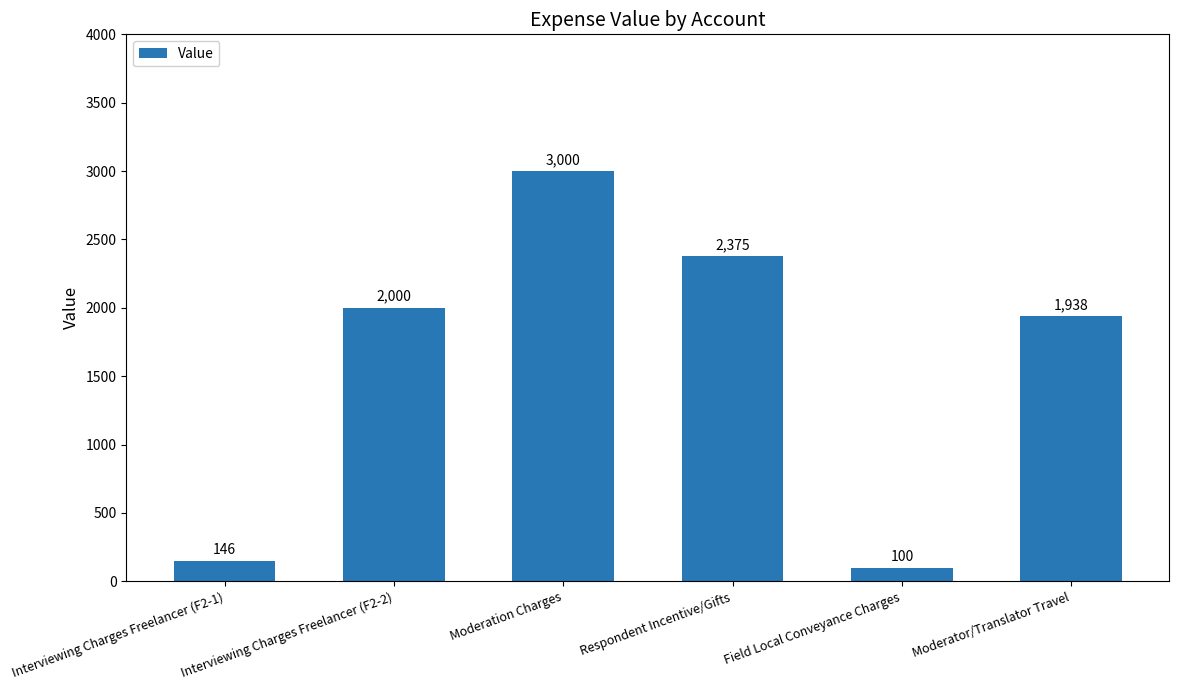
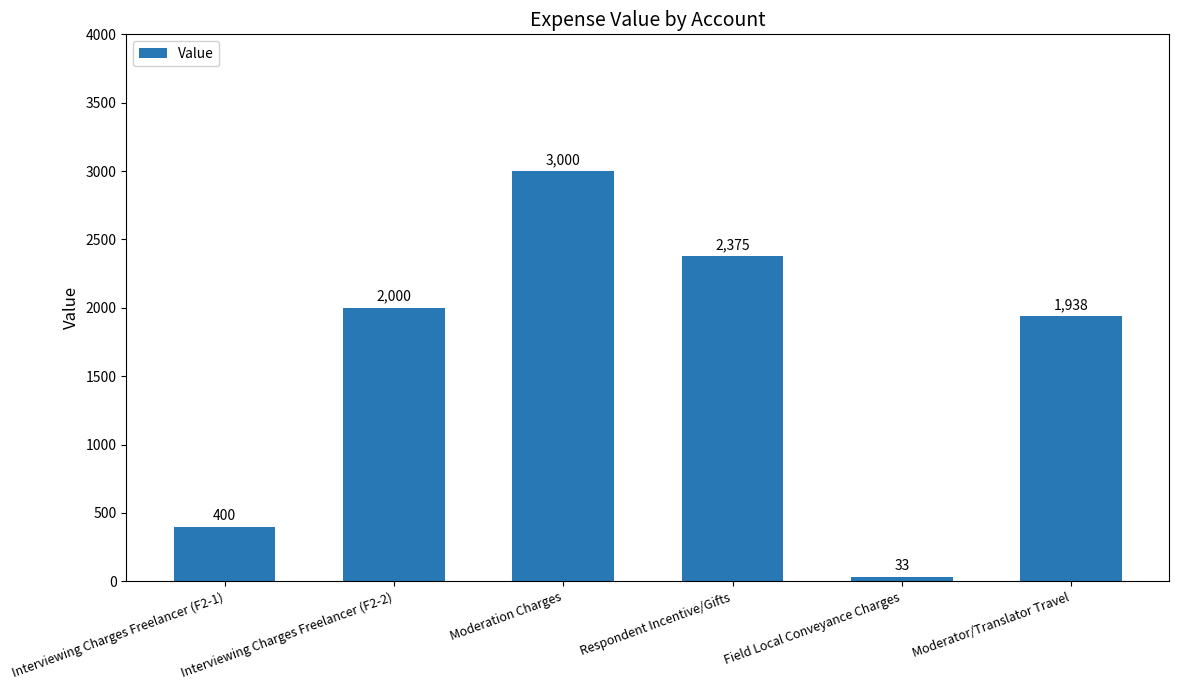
  {
-   "Interviewing Charges Freelancer (F2-1)": "146",
+   "Interviewing Charges Freelancer (F2-1)": "400",
    "Interviewing Charges Freelancer (F2-2)": "2,000",
    "Moderation Charges": "3,000",
    "Respondent Incentive/Gifts": "2,375",
-   "Field Local Conveyance Charges": "100",
+   "Field Local Conveyance Charges": "33",
    "Moderator/Translator Travel": "1,938"
  }
